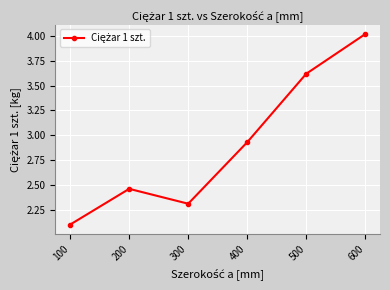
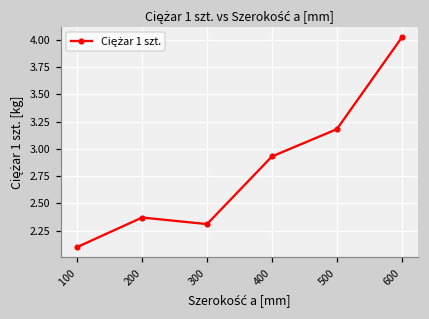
  {
    "100": 2.1,
-   "200": 2.5,
+   "200": 2.4,
    "300": 2.3,
    "400": 2.9,
-   "500": 3.6,
+   "500": 3.2,
    "600": 4.0
  }
